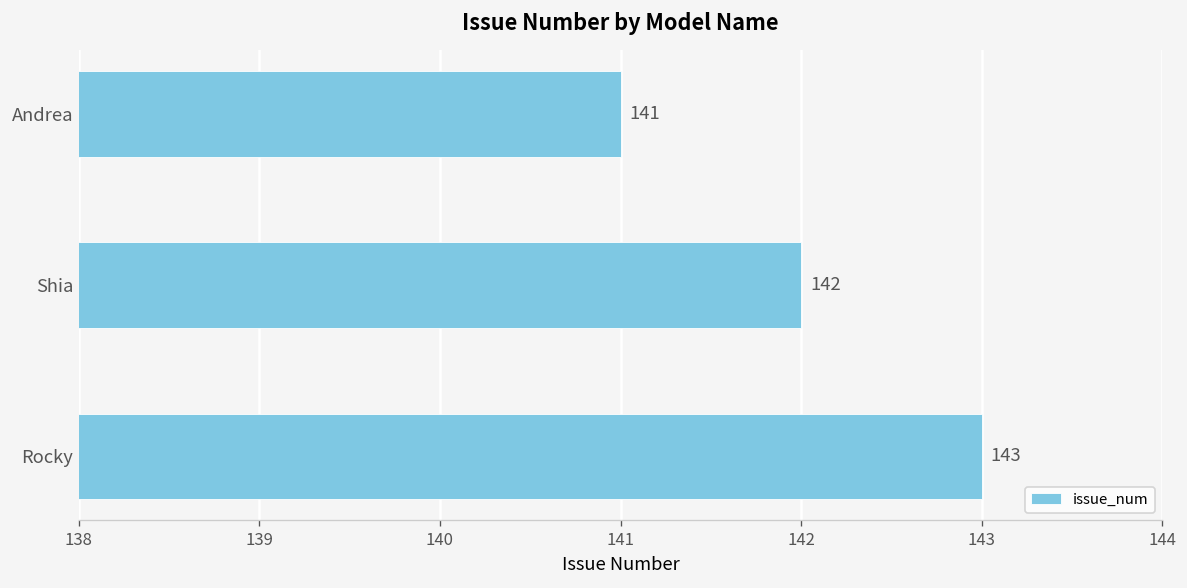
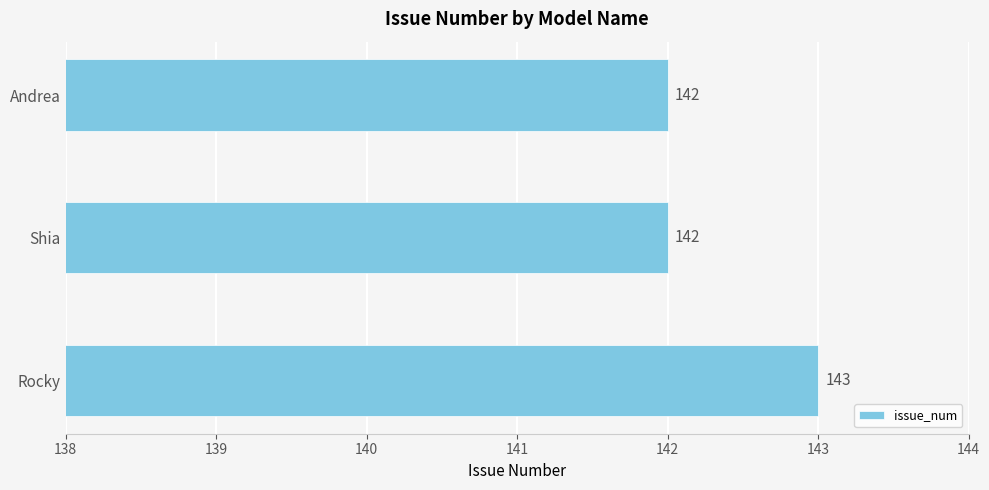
  {
-   "Andrea": 141,
+   "Andrea": 142,
    "Shia": 142,
    "Rocky": 143
  }
